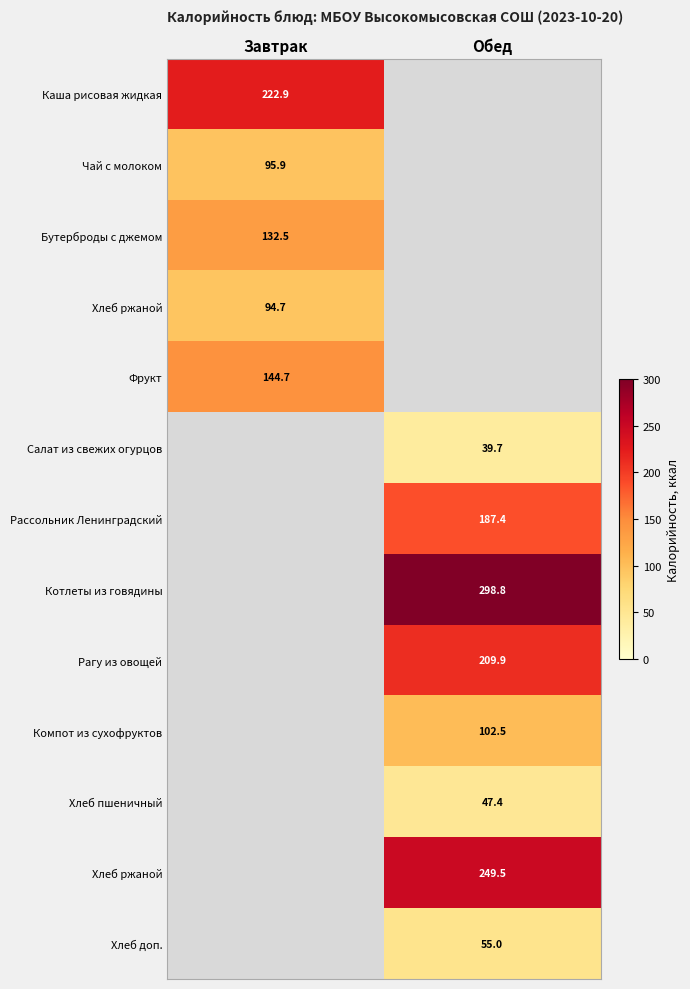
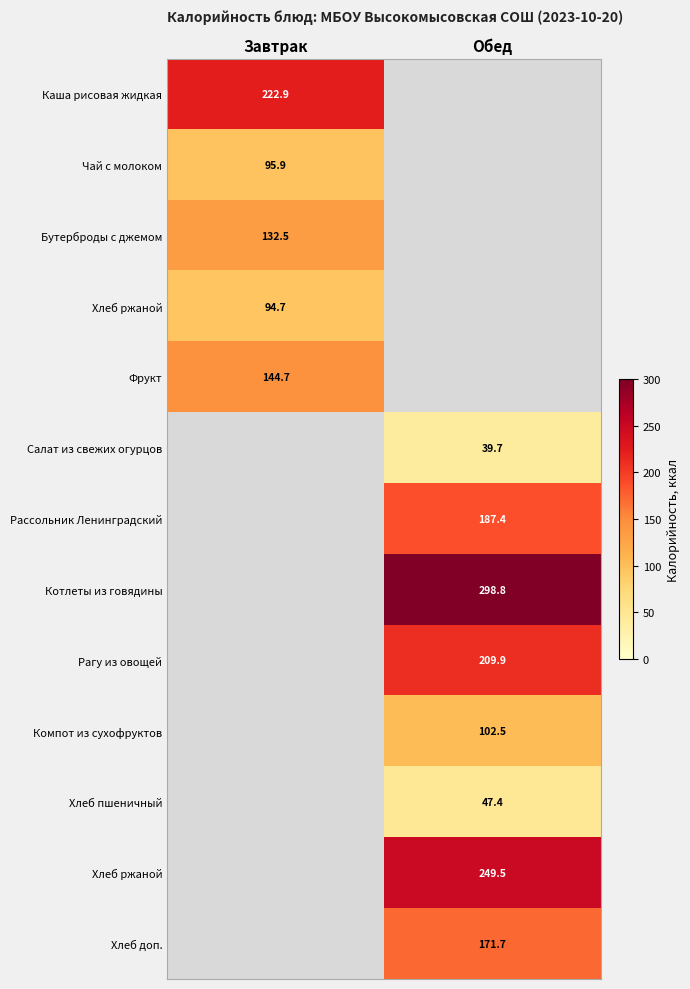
  {
    "Каша рисовая жидкая": {
      "Завтрак": 222.9
    },
    "Чай с молоком": {
      "Завтрак": 95.9
    },
    "Бутерброды с джемом": {
      "Завтрак": 132.5
    },
    "Хлеб ржаной": {
      "Завтрак": 94.7,
      "Обед": 249.5
    },
    "Фрукт": {
      "Завтрак": 144.7
    },
    "Салат из свежих огурцов": {
      "Обед": 39.7
    },
    "Рассольник Ленинградский": {
      "Обед": 187.4
    },
    "Котлеты из говядины": {
      "Обед": 298.8
    },
    "Рагу из овощей": {
      "Обед": 209.9
    },
    "Компот из сухофруктов": {
      "Обед": 102.5
    },
    "Хлеб пшеничный": {
      "Обед": 47.4
    },
    "Хлеб доп.": {
-     "Обед": 55.0
+     "Обед": 171.7
    }
  }
